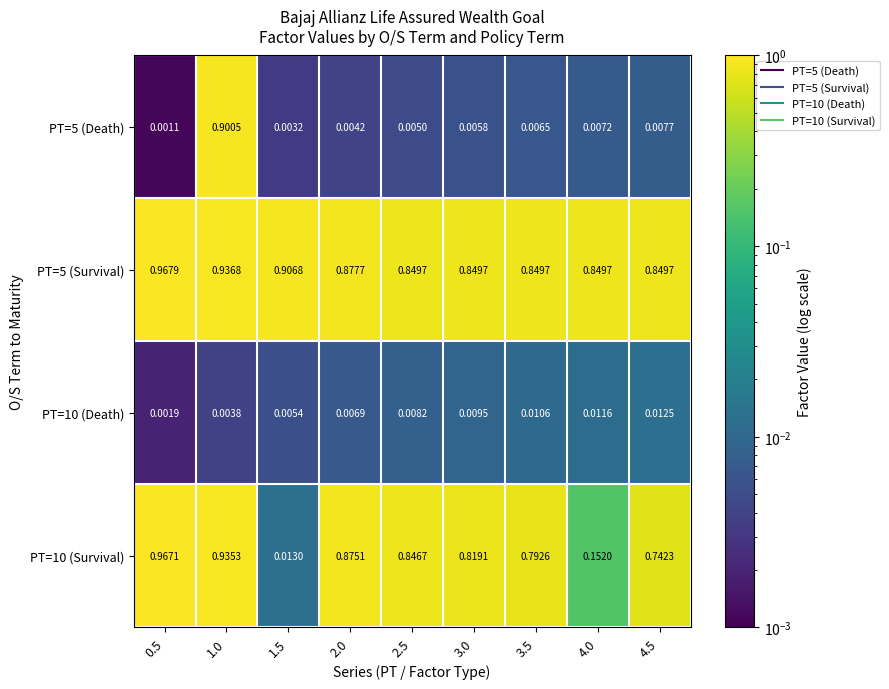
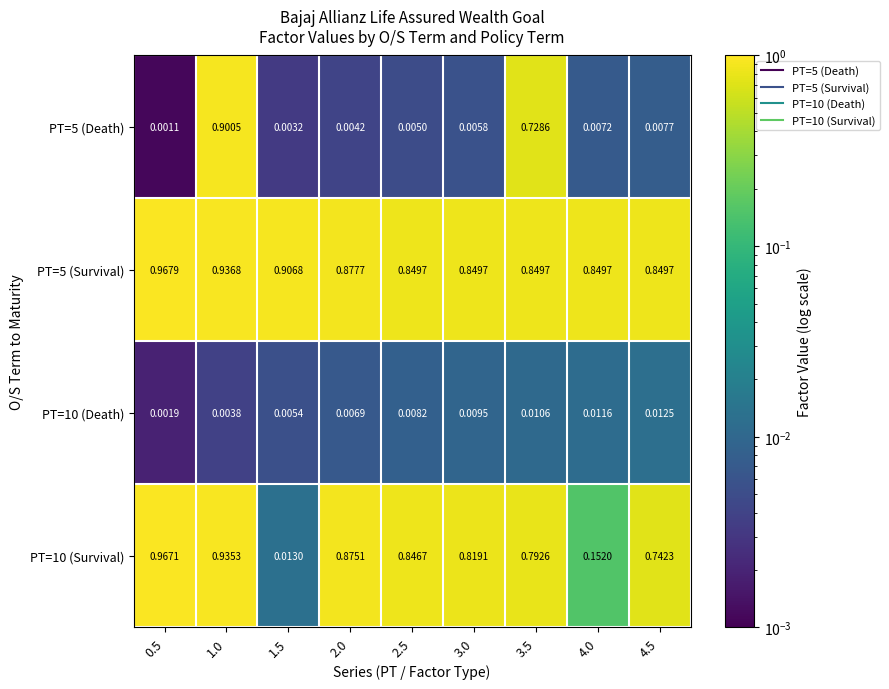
  {
    "PT=5 (Death)": {
      "0.5": 0.0011,
      "1.0": 0.9005,
      "1.5": 0.0032,
      "2.0": 0.0042,
      "2.5": 0.0050,
      "3.0": 0.0058,
-     "3.5": 0.0065,
+     "3.5": 0.7286,
      "4.0": 0.0072,
      "4.5": 0.0077
    },
    "PT=5 (Survival)": {
      "0.5": 0.9679,
      "1.0": 0.9368,
      "1.5": 0.9068,
      "2.0": 0.8777,
      "2.5": 0.8497,
      "3.0": 0.8497,
      "3.5": 0.8497,
      "4.0": 0.8497,
      "4.5": 0.8497
    },
    "PT=10 (Death)": {
      "0.5": 0.0019,
      "1.0": 0.0038,
      "1.5": 0.0054,
      "2.0": 0.0069,
      "2.5": 0.0082,
      "3.0": 0.0095,
      "3.5": 0.0106,
      "4.0": 0.0116,
      "4.5": 0.0125
    },
    "PT=10 (Survival)": {
      "0.5": 0.9671,
      "1.0": 0.9353,
      "1.5": 0.0130,
      "2.0": 0.8751,
      "2.5": 0.8467,
      "3.0": 0.8191,
      "3.5": 0.7926,
      "4.0": 0.1520,
      "4.5": 0.7423
    }
  }
